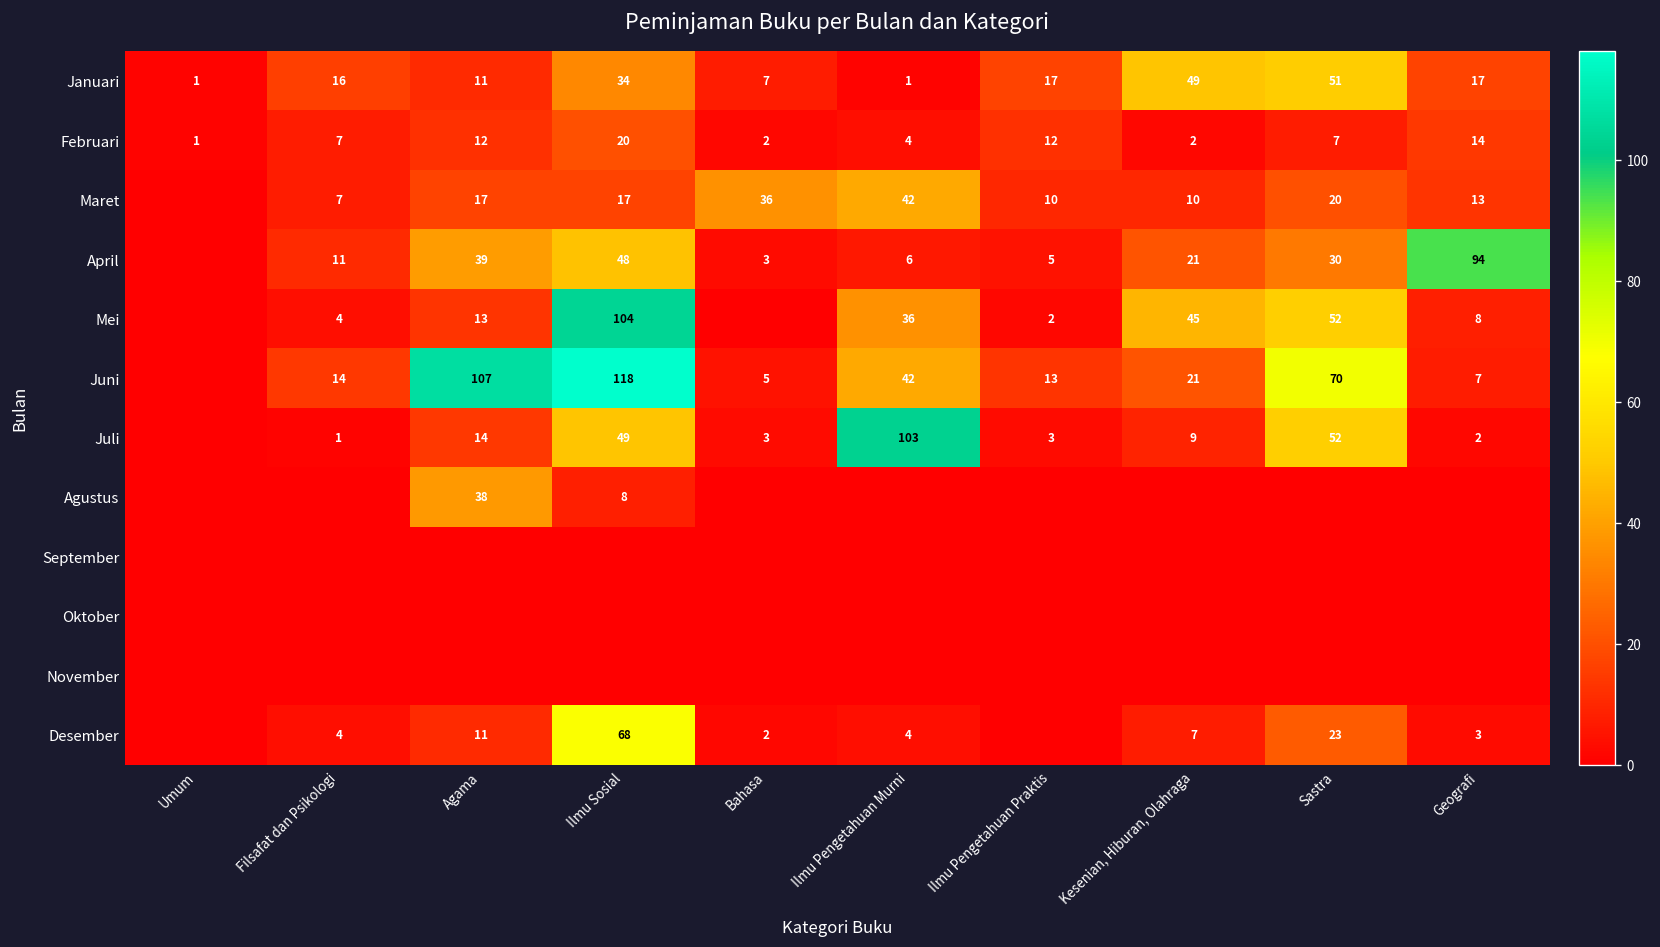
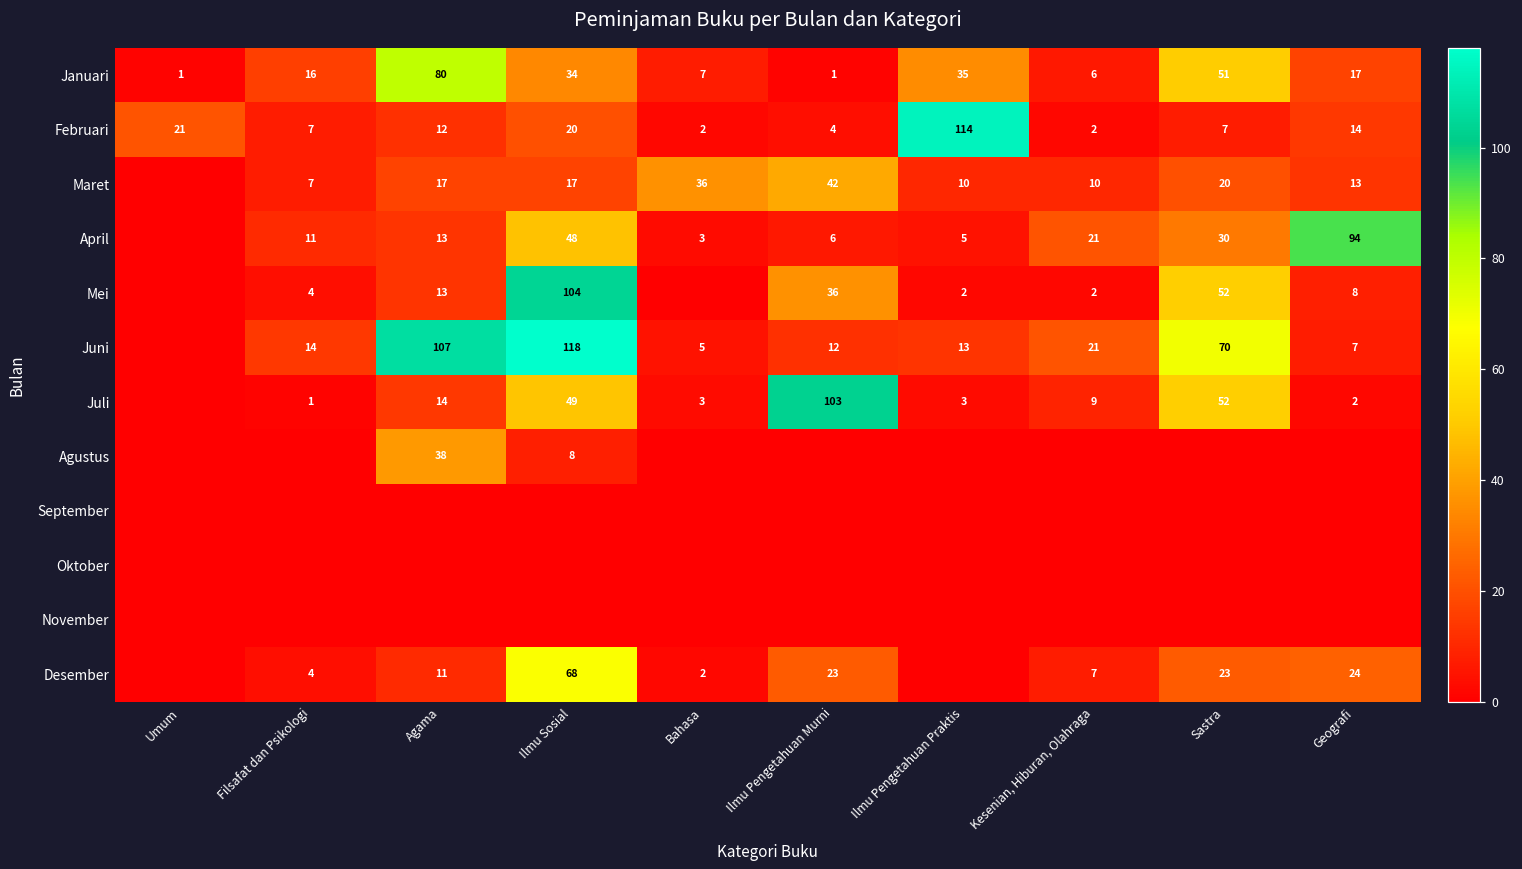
  {
    "Januari": {
      "Umum": 1,
      "Filsafat dan Psikologi": 16,
-     "Agama": 11,
+     "Agama": 80,
      "Ilmu Sosial": 34,
      "Bahasa": 7,
      "Ilmu Pengetahuan Murni": 1,
-     "Ilmu Pengetahuan Praktis": 17,
-     "Kesenian, Hiburan, Olahraga": 49,
+     "Ilmu Pengetahuan Praktis": 35,
+     "Kesenian, Hiburan, Olahraga": 6,
      "Sastra": 51,
      "Geografi": 17
    },
    "Februari": {
-     "Umum": 1,
+     "Umum": 21,
      "Filsafat dan Psikologi": 7,
      "Agama": 12,
      "Ilmu Sosial": 20,
      "Bahasa": 2,
      "Ilmu Pengetahuan Murni": 4,
-     "Ilmu Pengetahuan Praktis": 12,
+     "Ilmu Pengetahuan Praktis": 114,
      "Kesenian, Hiburan, Olahraga": 2,
      "Sastra": 7,
      "Geografi": 14
    },
    "Maret": {
      "Filsafat dan Psikologi": 7,
      "Agama": 17,
      "Ilmu Sosial": 17,
      "Bahasa": 36,
      "Ilmu Pengetahuan Murni": 42,
      "Ilmu Pengetahuan Praktis": 10,
      "Kesenian, Hiburan, Olahraga": 10,
      "Sastra": 20,
      "Geografi": 13
    },
    "April": {
      "Filsafat dan Psikologi": 11,
-     "Agama": 39,
+     "Agama": 13,
      "Ilmu Sosial": 48,
      "Bahasa": 3,
      "Ilmu Pengetahuan Murni": 6,
      "Ilmu Pengetahuan Praktis": 5,
      "Kesenian, Hiburan, Olahraga": 21,
      "Sastra": 30,
      "Geografi": 94
    },
    "Mei": {
      "Filsafat dan Psikologi": 4,
      "Agama": 13,
      "Ilmu Sosial": 104,
      "Ilmu Pengetahuan Murni": 36,
      "Ilmu Pengetahuan Praktis": 2,
-     "Kesenian, Hiburan, Olahraga": 45,
+     "Kesenian, Hiburan, Olahraga": 2,
      "Sastra": 52,
      "Geografi": 8
    },
    "Juni": {
      "Filsafat dan Psikologi": 14,
      "Agama": 107,
      "Ilmu Sosial": 118,
      "Bahasa": 5,
-     "Ilmu Pengetahuan Murni": 42,
+     "Ilmu Pengetahuan Murni": 12,
      "Ilmu Pengetahuan Praktis": 13,
      "Kesenian, Hiburan, Olahraga": 21,
      "Sastra": 70,
      "Geografi": 7
    },
    "Juli": {
      "Filsafat dan Psikologi": 1,
      "Agama": 14,
      "Ilmu Sosial": 49,
      "Bahasa": 3,
      "Ilmu Pengetahuan Murni": 103,
      "Ilmu Pengetahuan Praktis": 3,
      "Kesenian, Hiburan, Olahraga": 9,
      "Sastra": 52,
      "Geografi": 2
    },
    "Agustus": {
      "Agama": 38,
      "Ilmu Sosial": 8
    },
    "Desember": {
      "Filsafat dan Psikologi": 4,
      "Agama": 11,
      "Ilmu Sosial": 68,
      "Bahasa": 2,
-     "Ilmu Pengetahuan Murni": 4,
+     "Ilmu Pengetahuan Murni": 23,
      "Kesenian, Hiburan, Olahraga": 7,
      "Sastra": 23,
-     "Geografi": 3
+     "Geografi": 24
    }
  }
